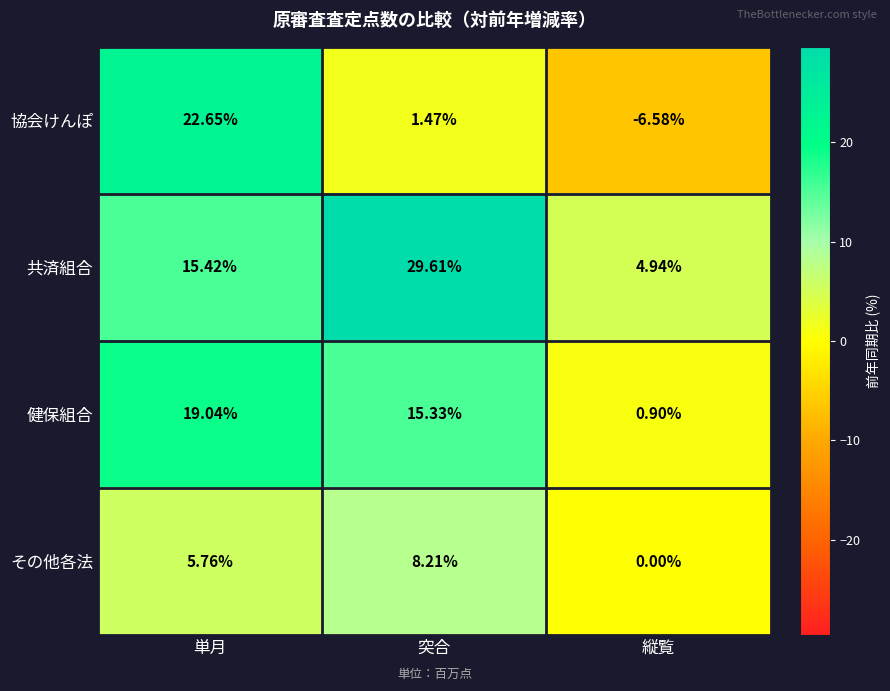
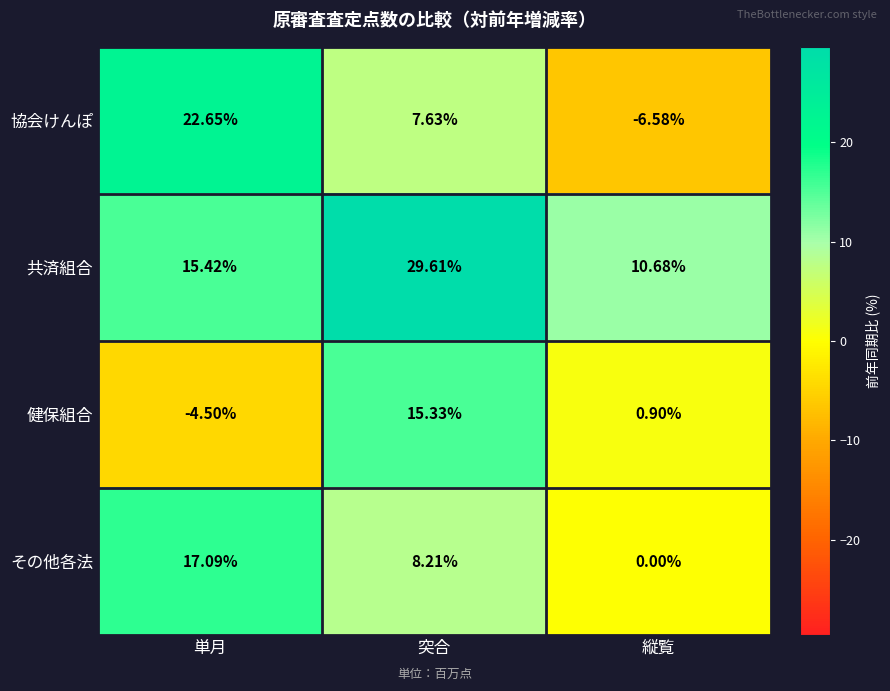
  {
    "協会けんぽ": {
      "単月": "22.65%",
-     "突合": "1.47%",
+     "突合": "7.63%",
      "縦覧": "-6.58%"
    },
    "共済組合": {
      "単月": "15.42%",
      "突合": "29.61%",
-     "縦覧": "4.94%"
+     "縦覧": "10.68%"
    },
    "健保組合": {
-     "単月": "19.04%",
+     "単月": "-4.50%",
      "突合": "15.33%",
      "縦覧": "0.90%"
    },
    "その他各法": {
-     "単月": "5.76%",
+     "単月": "17.09%",
      "突合": "8.21%",
      "縦覧": "0.00%"
    }
  }
